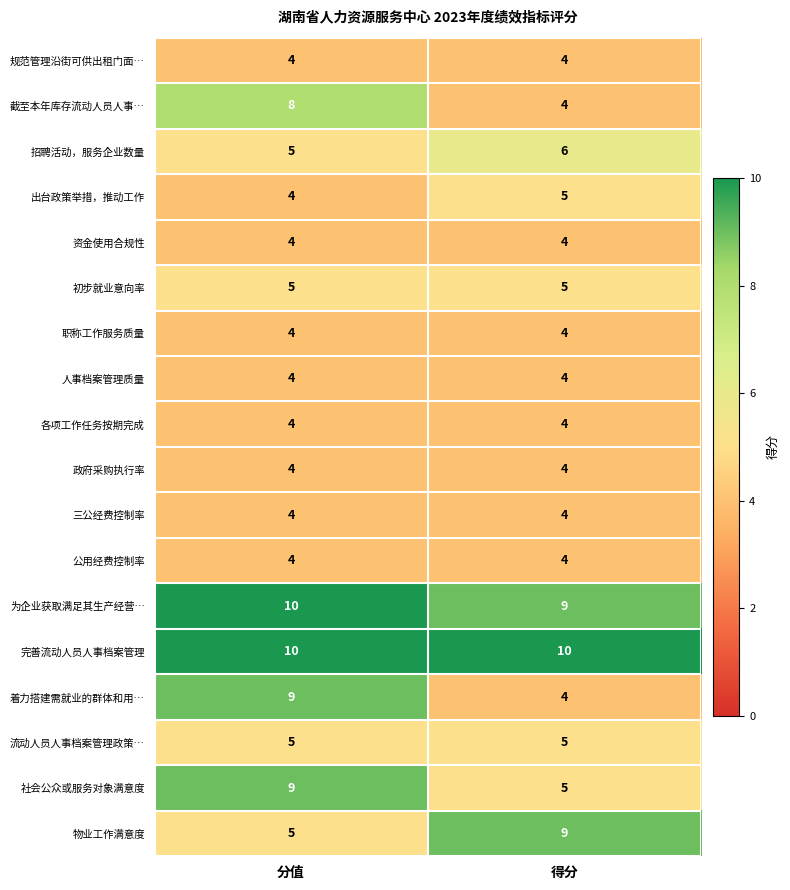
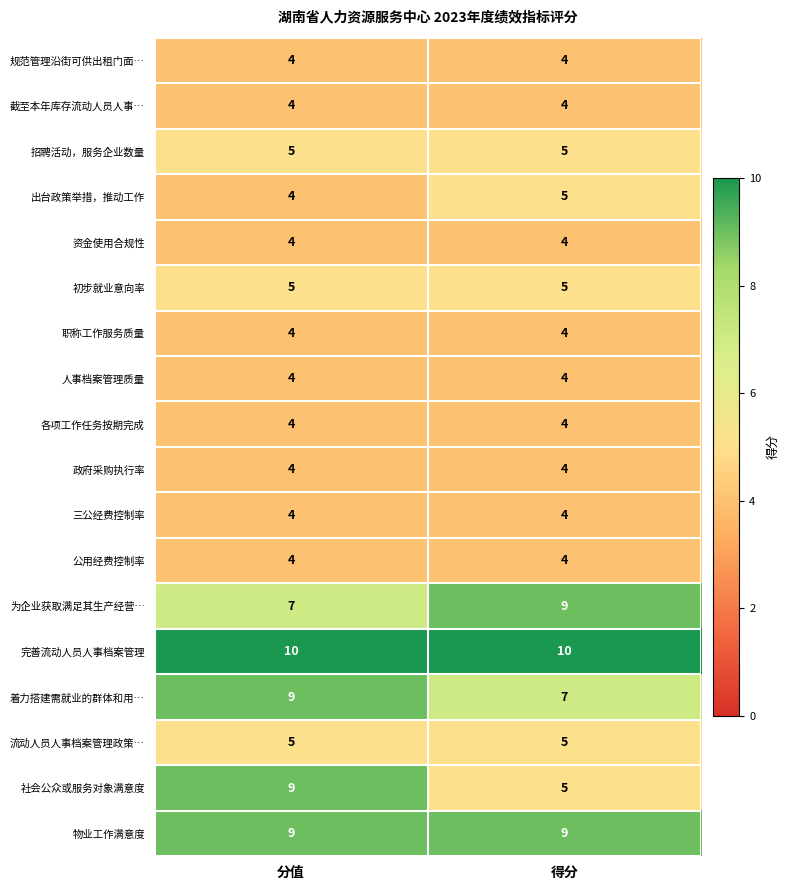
  {
    "规范管理沿街可供出租门面…": {
      "分值": 4,
      "得分": 4
    },
    "截至本年库存流动人员人事…": {
-     "分值": 8,
+     "分值": 4,
      "得分": 4
    },
    "招聘活动，服务企业数量": {
      "分值": 5,
-     "得分": 6
+     "得分": 5
    },
    "出台政策举措，推动工作": {
      "分值": 4,
      "得分": 5
    },
    "资金使用合规性": {
      "分值": 4,
      "得分": 4
    },
    "初步就业意向率": {
      "分值": 5,
      "得分": 5
    },
    "职称工作服务质量": {
      "分值": 4,
      "得分": 4
    },
    "人事档案管理质量": {
      "分值": 4,
      "得分": 4
    },
    "各项工作任务按期完成": {
      "分值": 4,
      "得分": 4
    },
    "政府采购执行率": {
      "分值": 4,
      "得分": 4
    },
    "三公经费控制率": {
      "分值": 4,
      "得分": 4
    },
    "公用经费控制率": {
      "分值": 4,
      "得分": 4
    },
    "为企业获取满足其生产经营…": {
-     "分值": 10,
+     "分值": 7,
      "得分": 9
    },
    "完善流动人员人事档案管理": {
      "分值": 10,
      "得分": 10
    },
    "着力搭建需就业的群体和用…": {
      "分值": 9,
-     "得分": 4
+     "得分": 7
    },
    "流动人员人事档案管理政策…": {
      "分值": 5,
      "得分": 5
    },
    "社会公众或服务对象满意度": {
      "分值": 9,
      "得分": 5
    },
    "物业工作满意度": {
-     "分值": 5,
+     "分值": 9,
      "得分": 9
    }
  }
